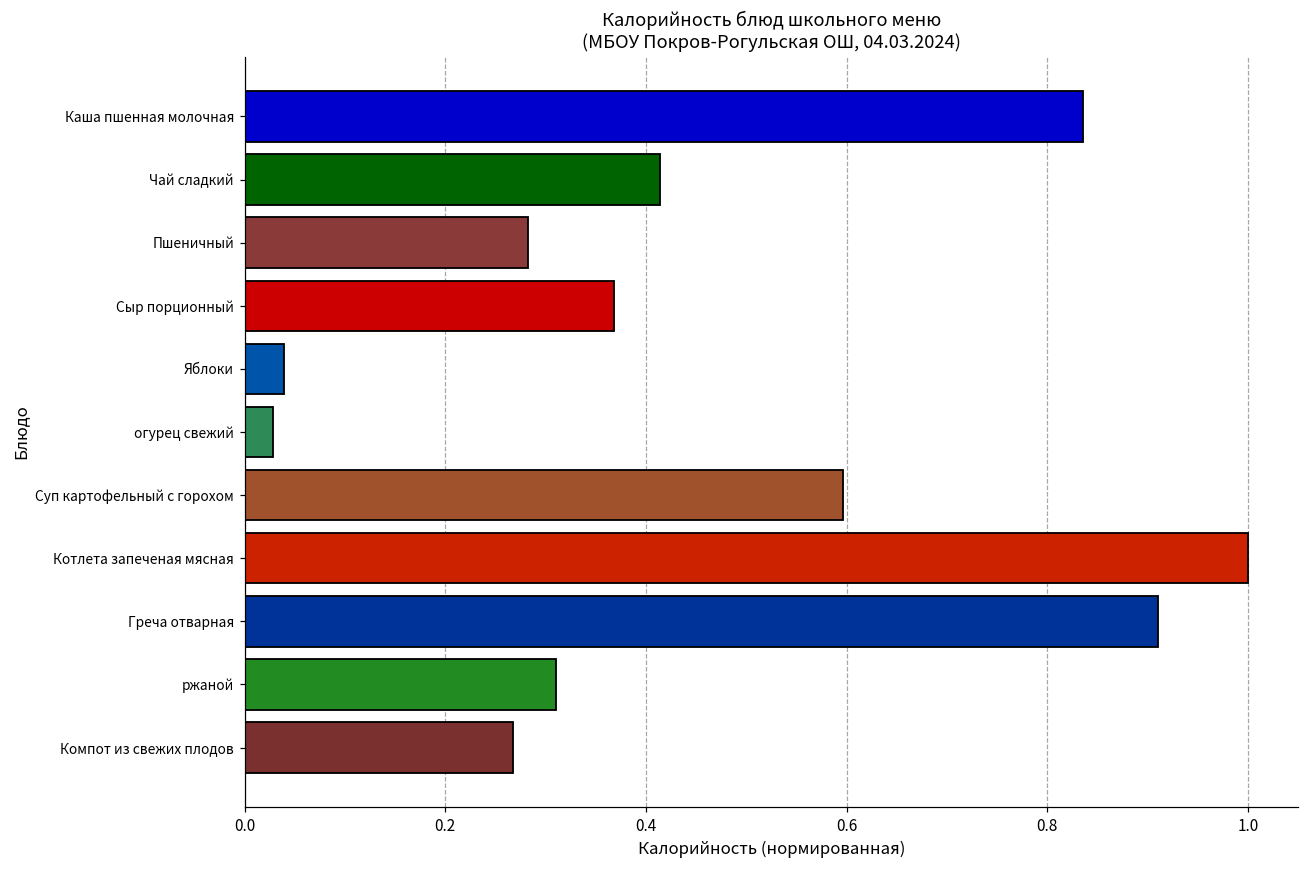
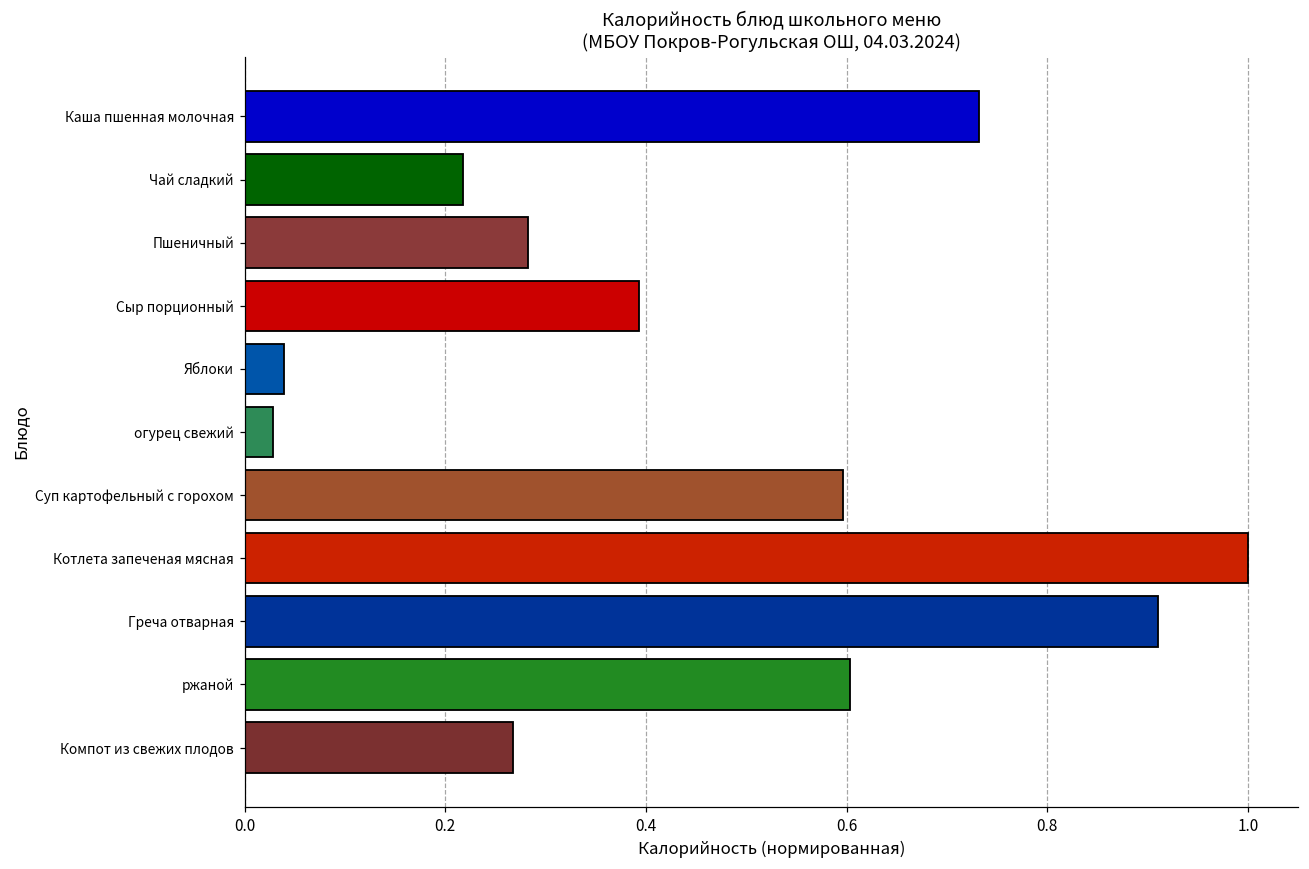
  {
-   "Каша пшенная молочная": 0.84,
-   "Чай сладкий": 0.41,
+   "Каша пшенная молочная": 0.73,
+   "Чай сладкий": 0.22,
    "Пшеничный": 0.28,
-   "Сыр порционный": 0.37,
+   "Сыр порционный": 0.39,
    "Яблоки": 0.04,
    "огурец свежий": 0.03,
    "Суп картофельный с горохом": 0.60,
    "Котлета запеченая мясная": 1.00,
    "Греча отварная": 0.91,
-   "ржаной": 0.31,
+   "ржаной": 0.60,
    "Компот из свежих плодов": 0.27
  }
